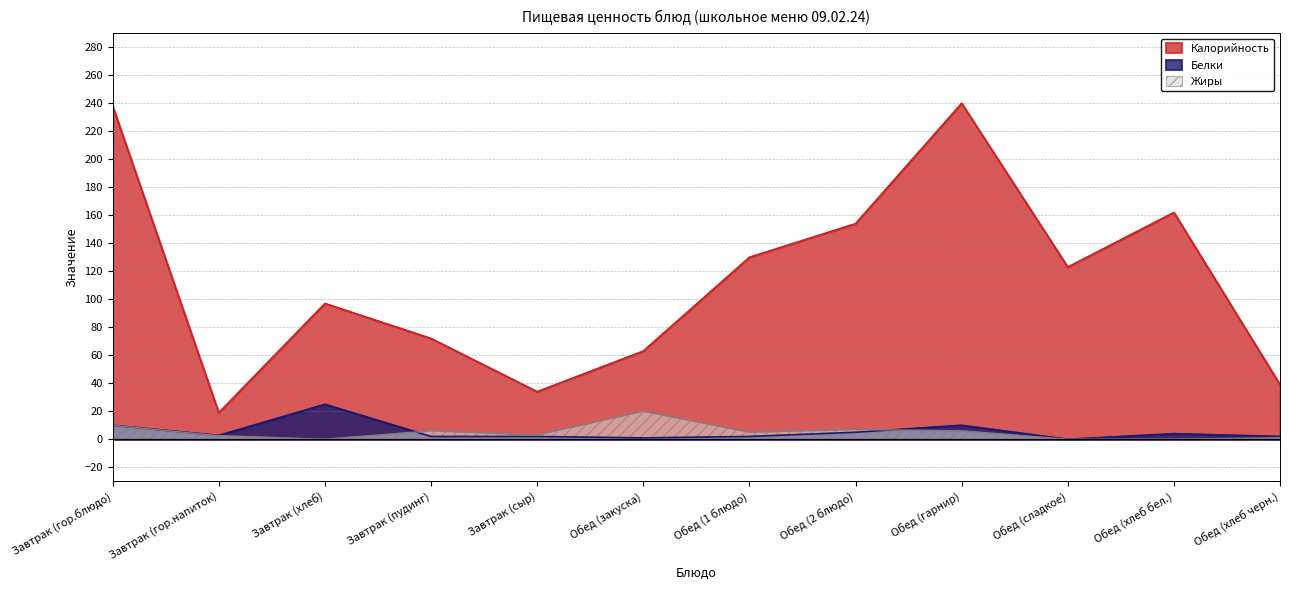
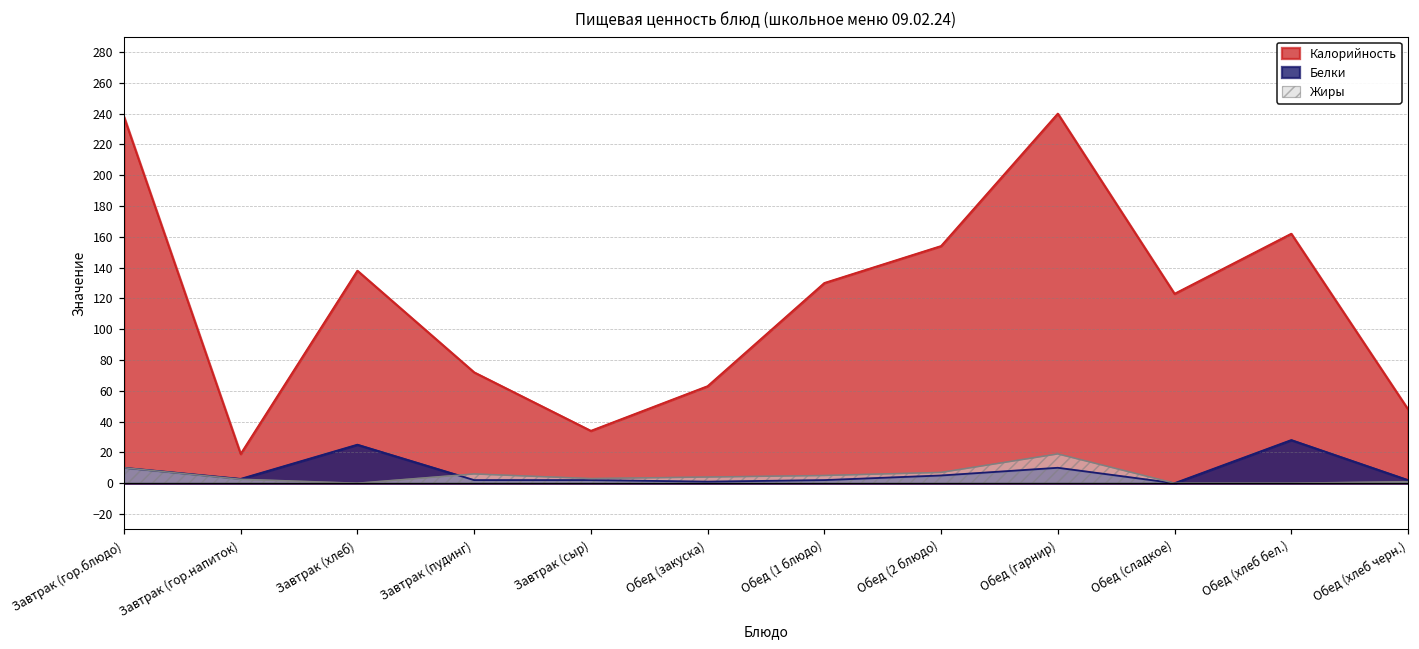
  {
    "Калорийность": {
      "Завтрак (гор.блюдо)": 238,
      "Завтрак (гор.напиток)": 19,
-     "Завтрак (хлеб)": 97,
+     "Завтрак (хлеб)": 138,
      "Завтрак (пудинг)": 72,
      "Завтрак (сыр)": 34,
      "Обед (закуска)": 63,
      "Обед (1 блюдо)": 130,
      "Обед (2 блюдо)": 154,
      "Обед (гарнир)": 240,
      "Обед (сладкое)": 123,
      "Обед (хлеб бел.)": 162,
-     "Обед (хлеб черн.)": 39
+     "Обед (хлеб черн.)": 48
    },
    "Белки": {
      "Завтрак (хлеб)": 25,
      "Завтрак (пудинг)": 2,
      "Обед (закуска)": 1,
      "Обед (1 блюдо)": 2,
      "Обед (2 блюдо)": 5,
      "Обед (гарнир)": 10,
-     "Обед (хлеб бел.)": 4
+     "Обед (хлеб бел.)": 28
    },
    "Жиры": {
      "Завтрак (хлеб)": 0,
      "Завтрак (пудинг)": 6,
-     "Обед (закуска)": 20,
+     "Обед (закуска)": 4,
      "Обед (1 блюдо)": 5,
      "Обед (2 блюдо)": 7,
-     "Обед (гарнир)": 6,
+     "Обед (гарнир)": 19,
      "Обед (хлеб бел.)": 0
    }
  }
